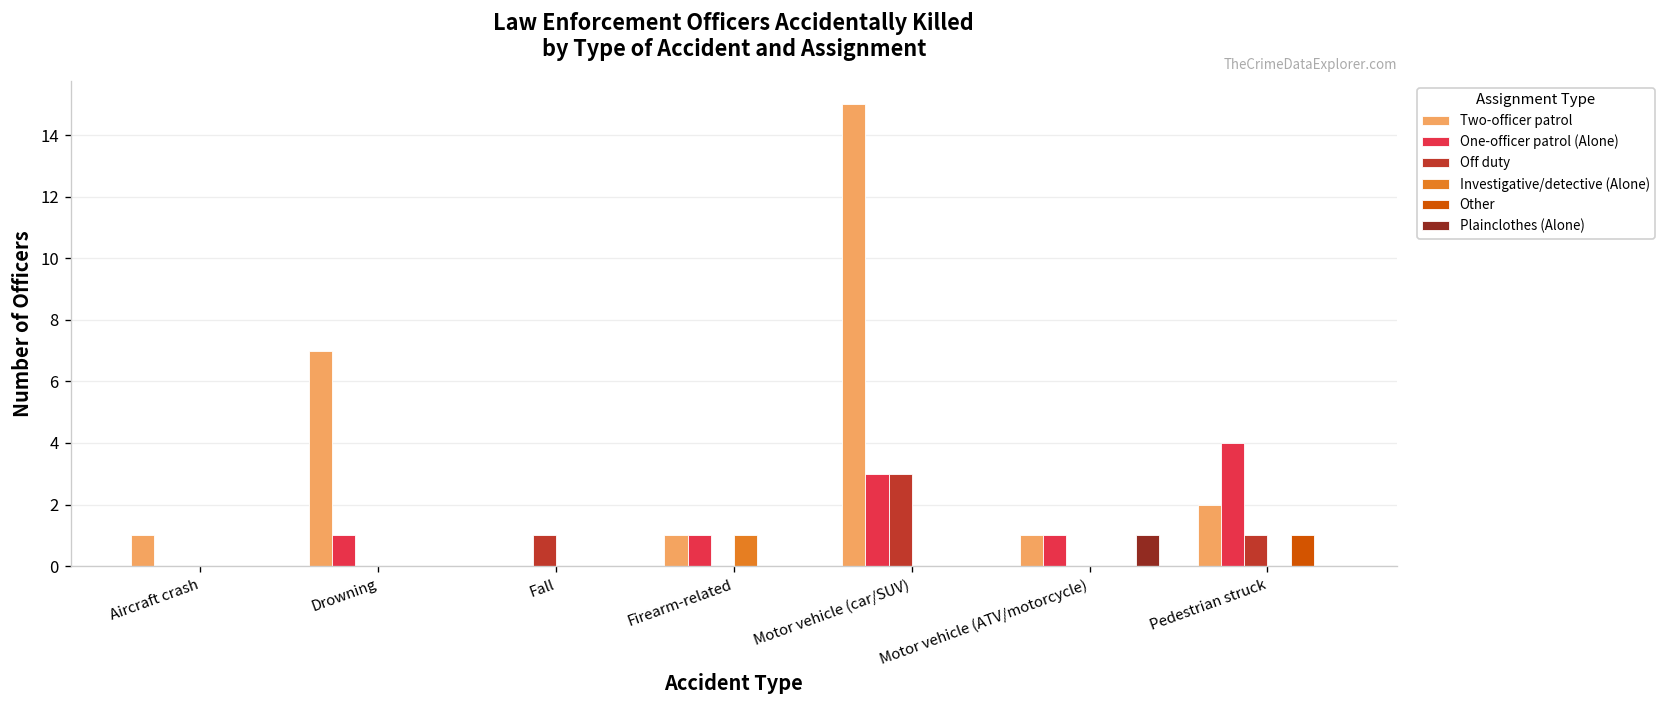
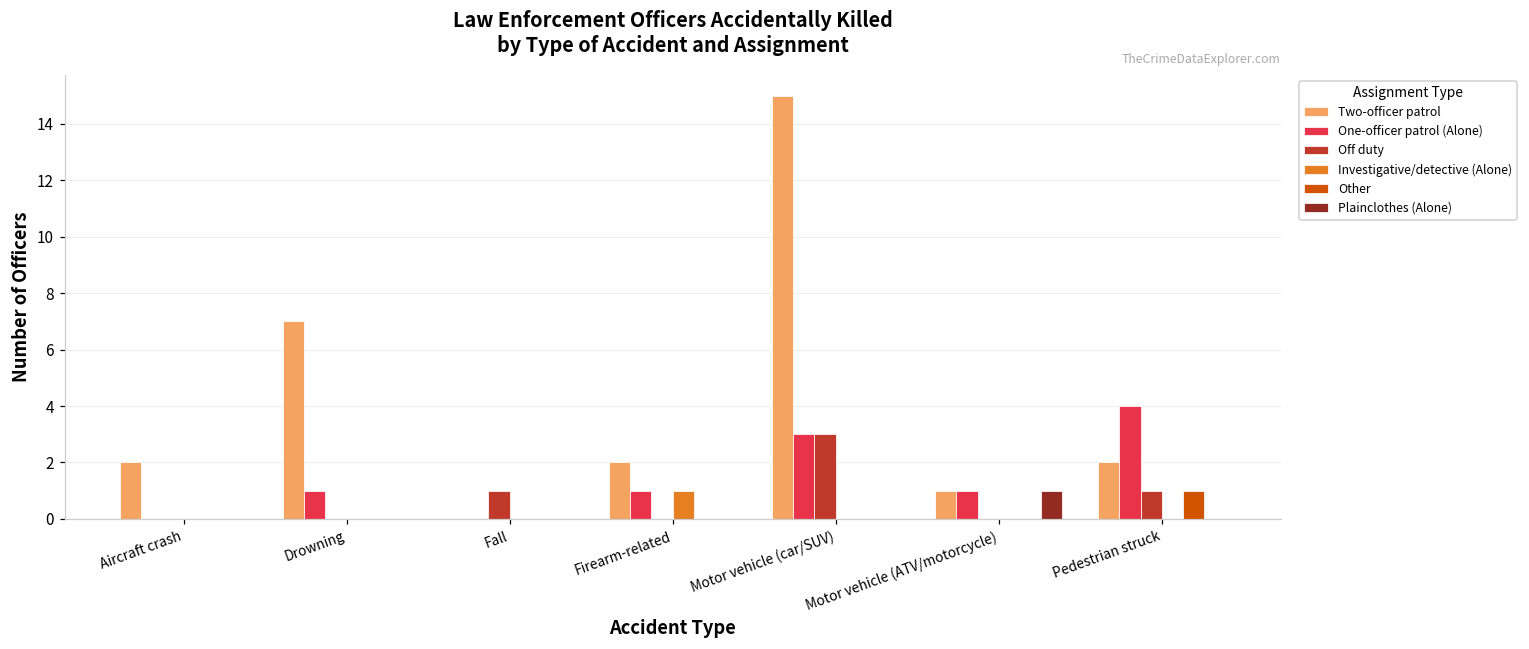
  {
    "Two-officer patrol": {
-     "Aircraft crash": 1,
+     "Aircraft crash": 2,
      "Drowning": 7,
      "Fall": 0,
-     "Firearm-related": 1,
+     "Firearm-related": 2,
      "Motor vehicle (car/SUV)": 15,
      "Motor vehicle (ATV/motorcycle)": 1,
      "Pedestrian struck": 2
    }
  }
